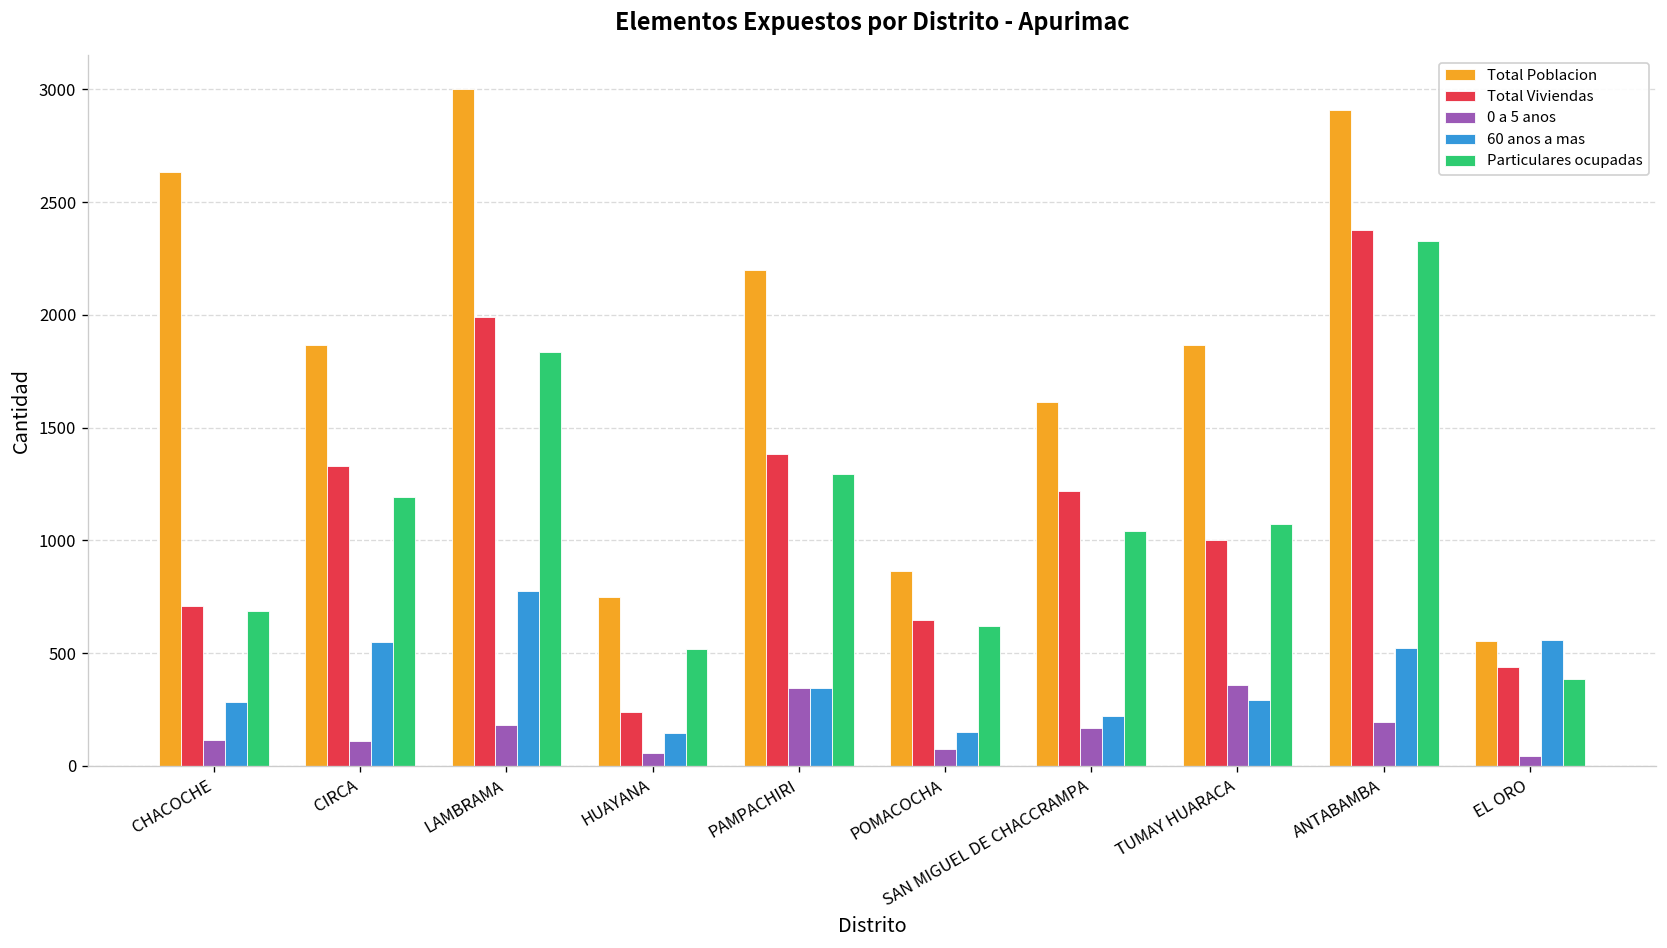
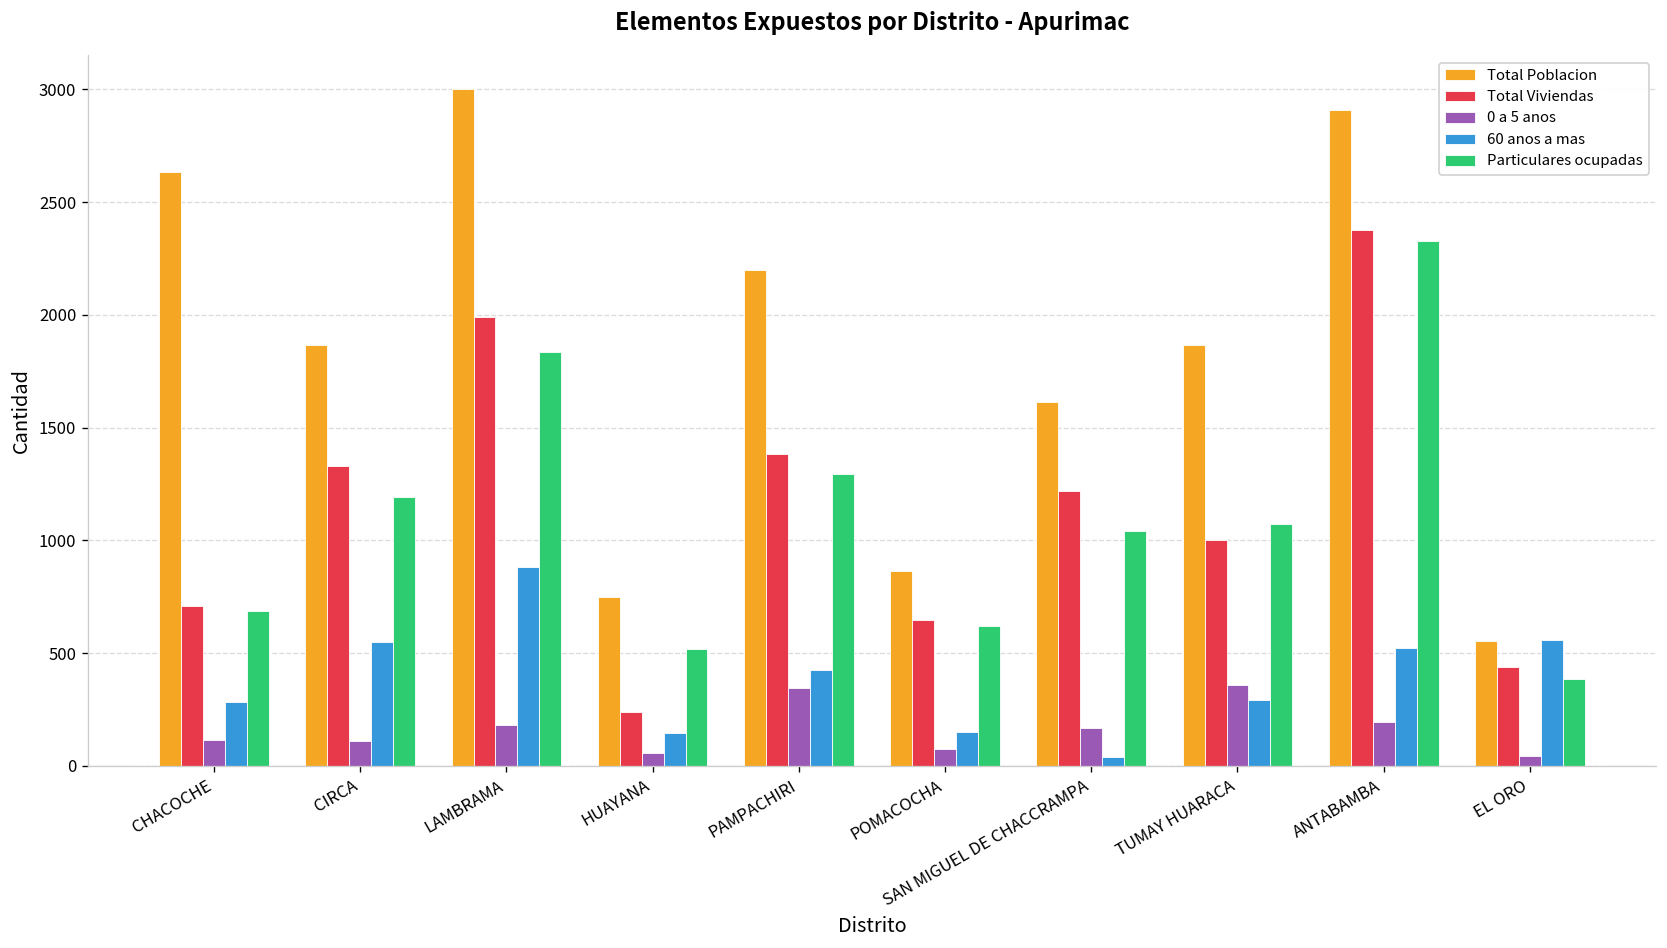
  {
    "Total Poblacion": {
      "CHACOCHE": 2640,
      "CIRCA": 1870,
      "LAMBRAMA": 3000,
      "HUAYANA": 750,
      "PAMPACHIRI": 2200,
      "POMACOCHA": 860,
      "SAN MIGUEL DE CHACCRAMPA": 1610,
      "TUMAY HUARACA": 1860,
      "ANTABAMBA": 2910,
      "EL ORO": 550
    },
    "Total Viviendas": {
      "CHACOCHE": 710,
      "CIRCA": 1330,
      "LAMBRAMA": 1990,
      "HUAYANA": 240,
      "PAMPACHIRI": 1380,
      "POMACOCHA": 650,
      "SAN MIGUEL DE CHACCRAMPA": 1220,
      "TUMAY HUARACA": 1000,
      "ANTABAMBA": 2380,
      "EL ORO": 440
    },
    "0 a 5 anos": {
      "CHACOCHE": 120,
      "CIRCA": 110,
      "LAMBRAMA": 180,
      "HUAYANA": 60,
      "PAMPACHIRI": 340,
      "POMACOCHA": 80,
      "SAN MIGUEL DE CHACCRAMPA": 170,
      "TUMAY HUARACA": 360,
      "ANTABAMBA": 190,
      "EL ORO": 50
    },
    "60 anos a mas": {
      "CHACOCHE": 290,
      "CIRCA": 550,
-     "LAMBRAMA": 780,
+     "LAMBRAMA": 880,
      "HUAYANA": 140,
-     "PAMPACHIRI": 350,
+     "PAMPACHIRI": 430,
      "POMACOCHA": 150,
-     "SAN MIGUEL DE CHACCRAMPA": 220,
+     "SAN MIGUEL DE CHACCRAMPA": 40,
      "TUMAY HUARACA": 290,
      "ANTABAMBA": 520,
      "EL ORO": 560
    },
    "Particulares ocupadas": {
      "CHACOCHE": 690,
      "CIRCA": 1190,
      "LAMBRAMA": 1840,
      "HUAYANA": 520,
      "PAMPACHIRI": 1290,
      "POMACOCHA": 620,
      "SAN MIGUEL DE CHACCRAMPA": 1040,
      "TUMAY HUARACA": 1070,
      "ANTABAMBA": 2330,
      "EL ORO": 390
    }
  }
